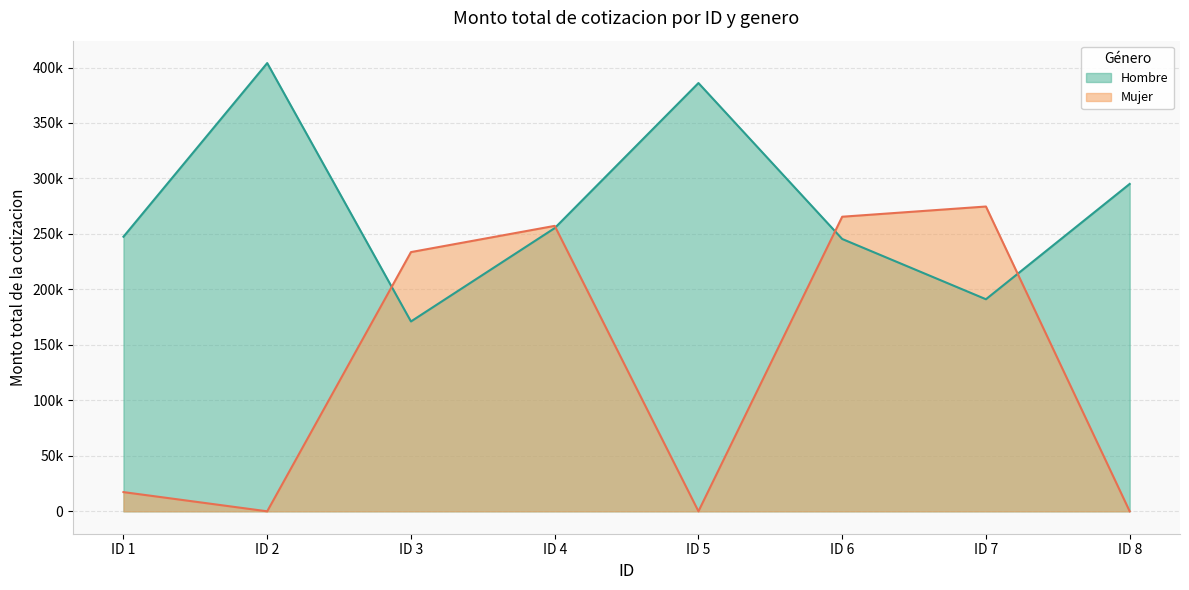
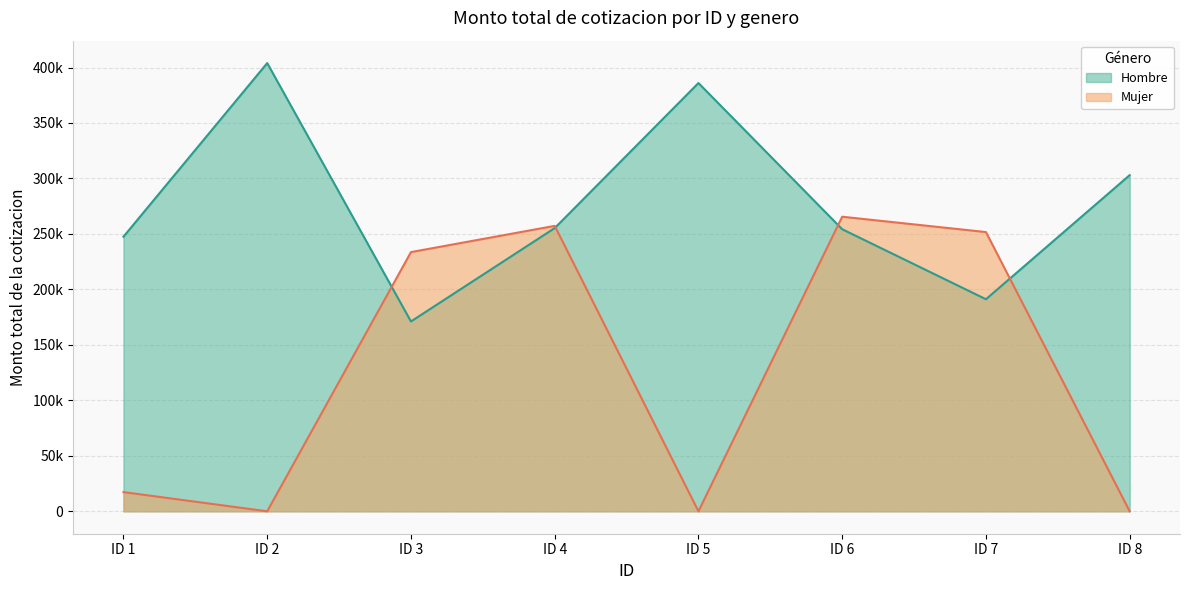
  {
    "Hombre": {
      "ID 1": 248000,
      "ID 2": 404000,
      "ID 3": 171000,
      "ID 5": 386000,
-     "ID 6": 245000,
+     "ID 6": 254000,
      "ID 7": 191000,
-     "ID 8": 295000
+     "ID 8": 303000
    },
    "Mujer": {
      "ID 1": 17000,
      "ID 2": 0,
      "ID 3": 234000,
      "ID 5": 0,
      "ID 6": 266000,
-     "ID 7": 275000,
+     "ID 7": 252000,
      "ID 8": 0
    }
  }
